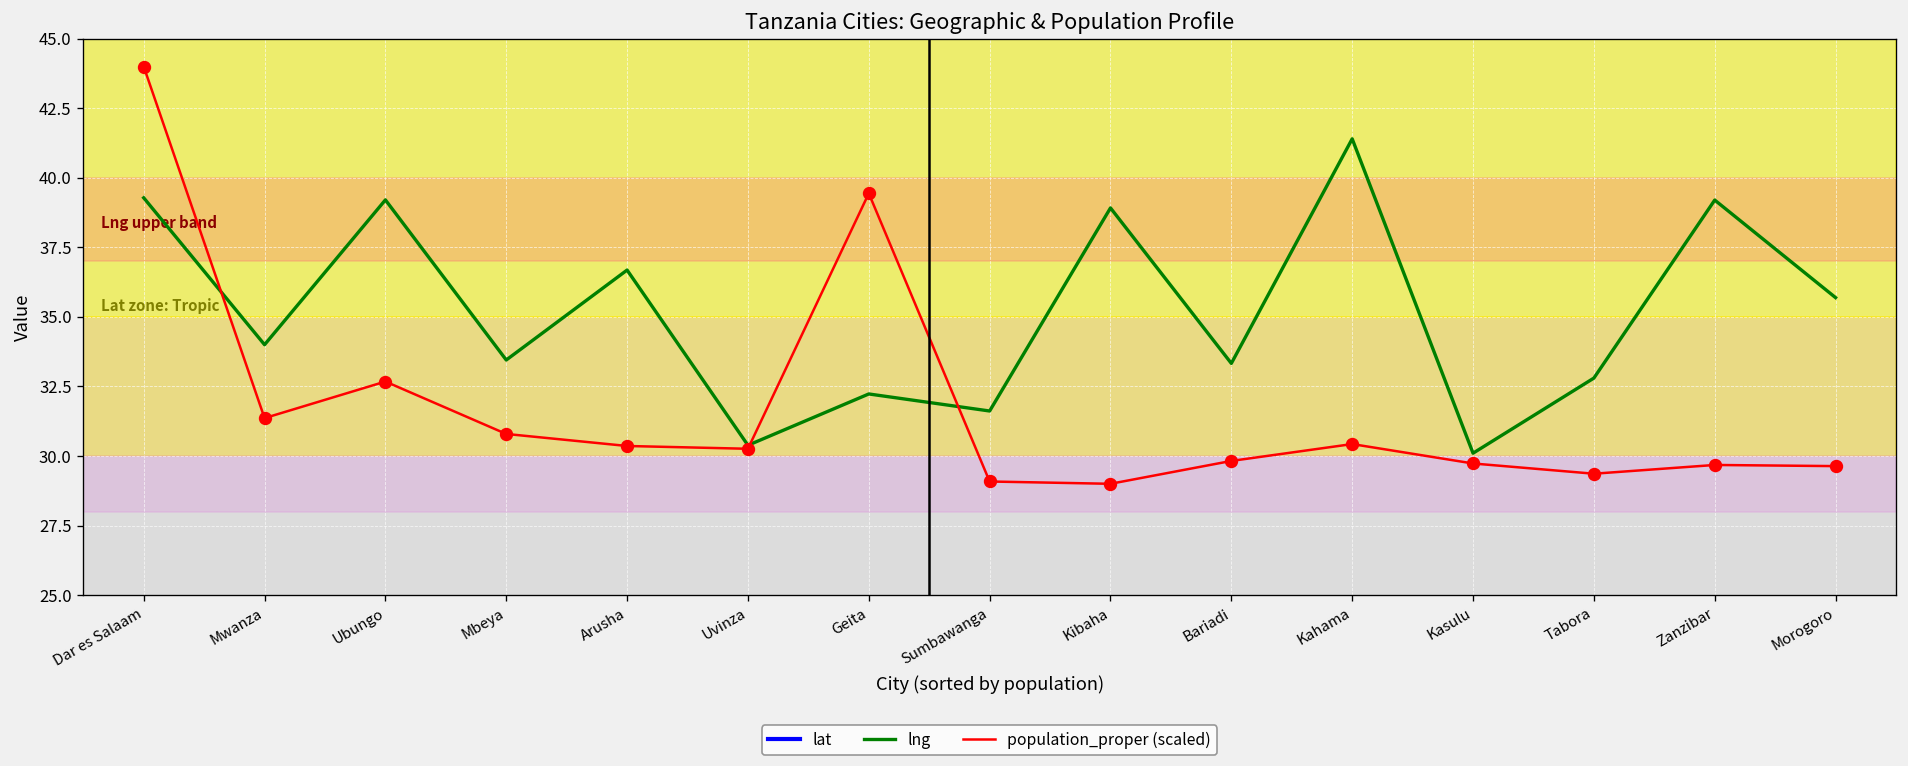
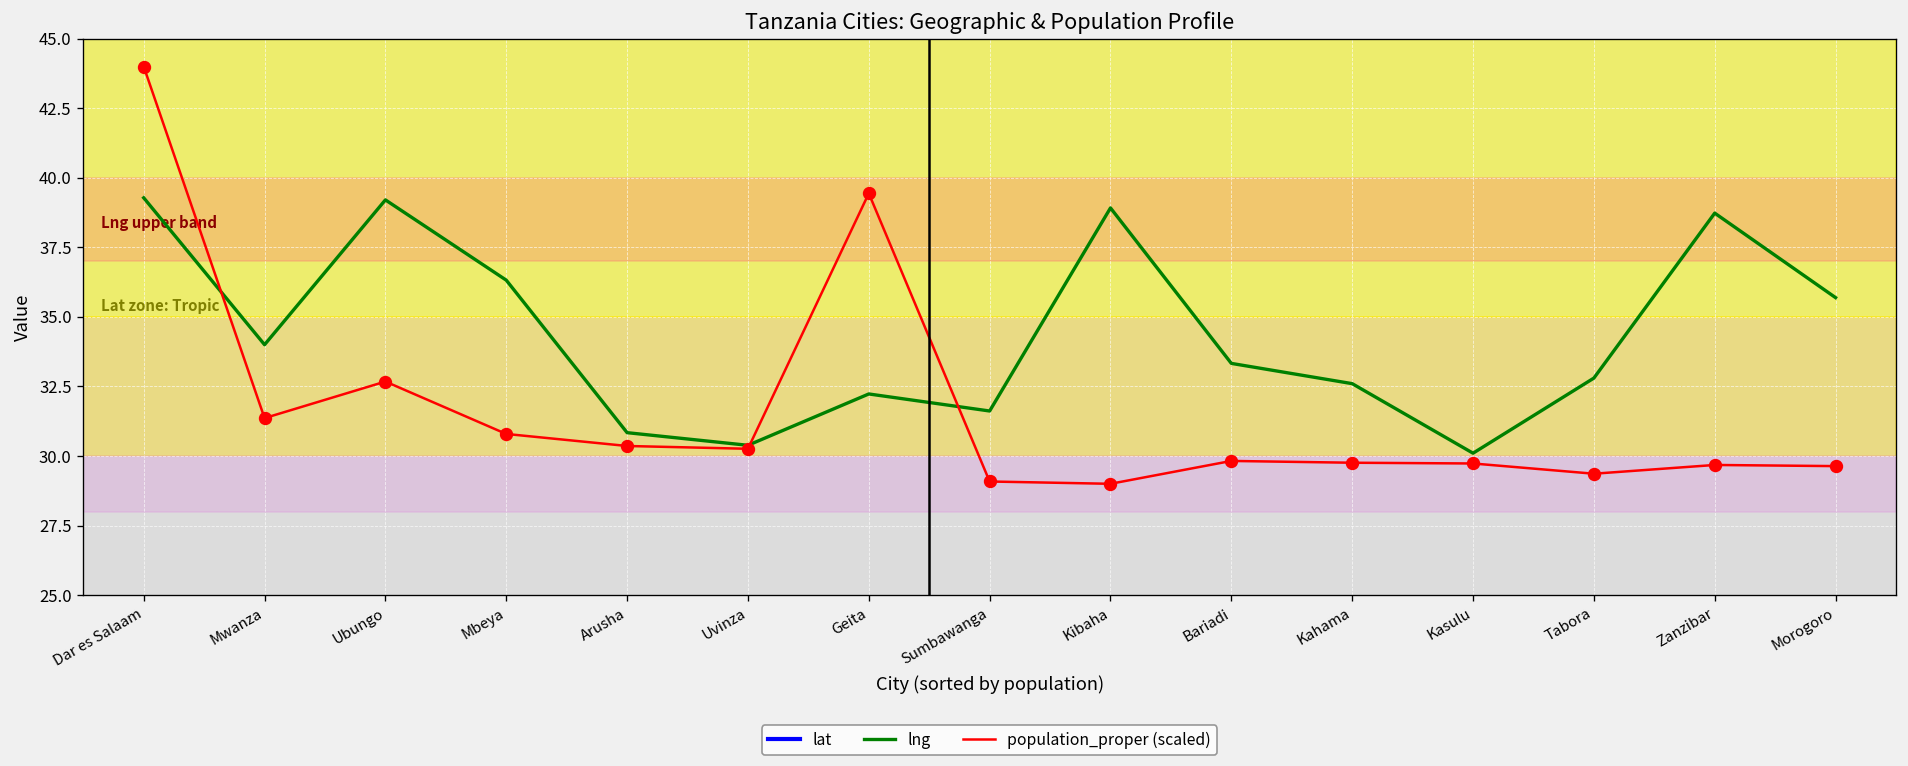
  {
    "lng": {
      "Dar es Salaam": 39.3,
      "Mwanza": 34.0,
      "Ubungo": 39.2,
-     "Mbeya": 33.5,
-     "Arusha": 36.7,
+     "Mbeya": 36.3,
+     "Arusha": 30.8,
      "Uvinza": 30.4,
      "Geita": 32.2,
      "Sumbawanga": 31.6,
      "Kibaha": 38.9,
      "Bariadi": 33.3,
-     "Kahama": 41.4,
+     "Kahama": 32.6,
      "Kasulu": 30.1,
      "Tabora": 32.8,
-     "Zanzibar": 39.2,
+     "Zanzibar": 38.7,
      "Morogoro": 35.7
    },
    "population_proper (scaled)": {
      "Dar es Salaam": 44.0,
      "Mwanza": 31.4,
      "Ubungo": 32.7,
      "Mbeya": 30.8,
      "Arusha": 30.4,
      "Uvinza": 30.3,
      "Geita": 39.4,
      "Sumbawanga": 29.1,
      "Kibaha": 29.0,
      "Bariadi": 29.8,
-     "Kahama": 30.4,
+     "Kahama": 29.8,
      "Kasulu": 29.7,
      "Tabora": 29.4,
      "Zanzibar": 29.7,
      "Morogoro": 29.6
    }
  }
